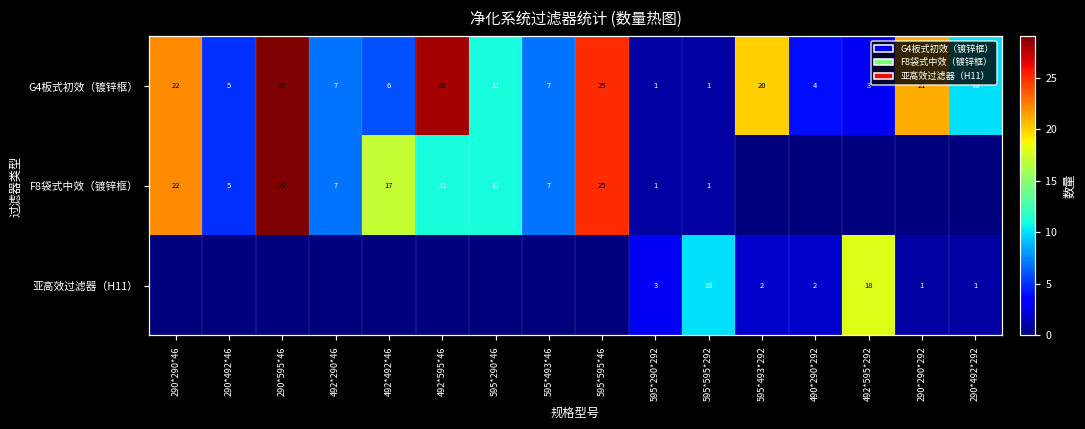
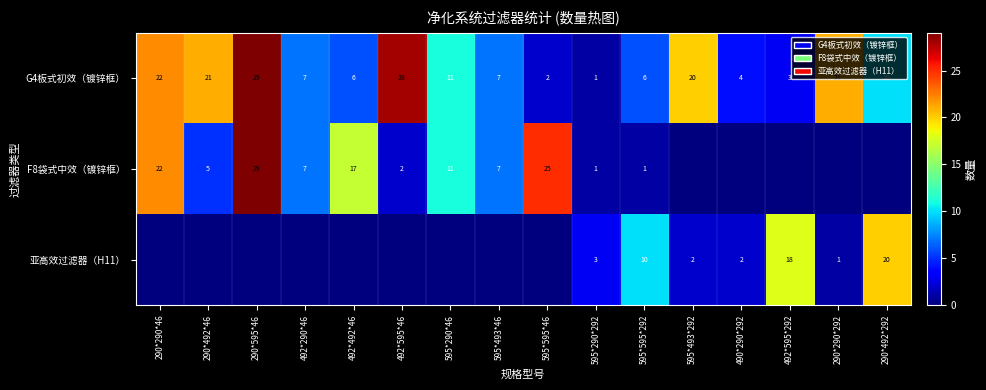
  {
    "G4板式初效（镀锌框）": {
      "290*290*46": 22,
-     "290*492*46": 5,
+     "290*492*46": 21,
      "290*595*46": 29,
      "492*290*46": 7,
      "492*492*46": 6,
      "492*595*46": 28,
      "595*290*46": 11,
      "595*493*46": 7,
-     "595*595*46": 25,
+     "595*595*46": 2,
      "595*290*292": 1,
-     "595*595*292": 1,
+     "595*595*292": 6,
      "595*493*292": 20,
      "490*290*292": 4
    },
    "F8袋式中效（镀锌框）": {
      "290*290*46": 22,
      "290*492*46": 5,
      "290*595*46": 29,
      "492*290*46": 7,
      "492*492*46": 17,
-     "492*595*46": 11,
+     "492*595*46": 2,
      "595*290*46": 11,
      "595*493*46": 7,
      "595*595*46": 25,
      "595*290*292": 1,
      "595*595*292": 1
    },
    "亚高效过滤器（H11）": {
      "595*290*292": 3,
      "595*595*292": 10,
      "595*493*292": 2,
      "490*290*292": 2,
      "492*595*292": 18,
      "290*290*292": 1,
-     "290*492*292": 1
+     "290*492*292": 20
    }
  }
